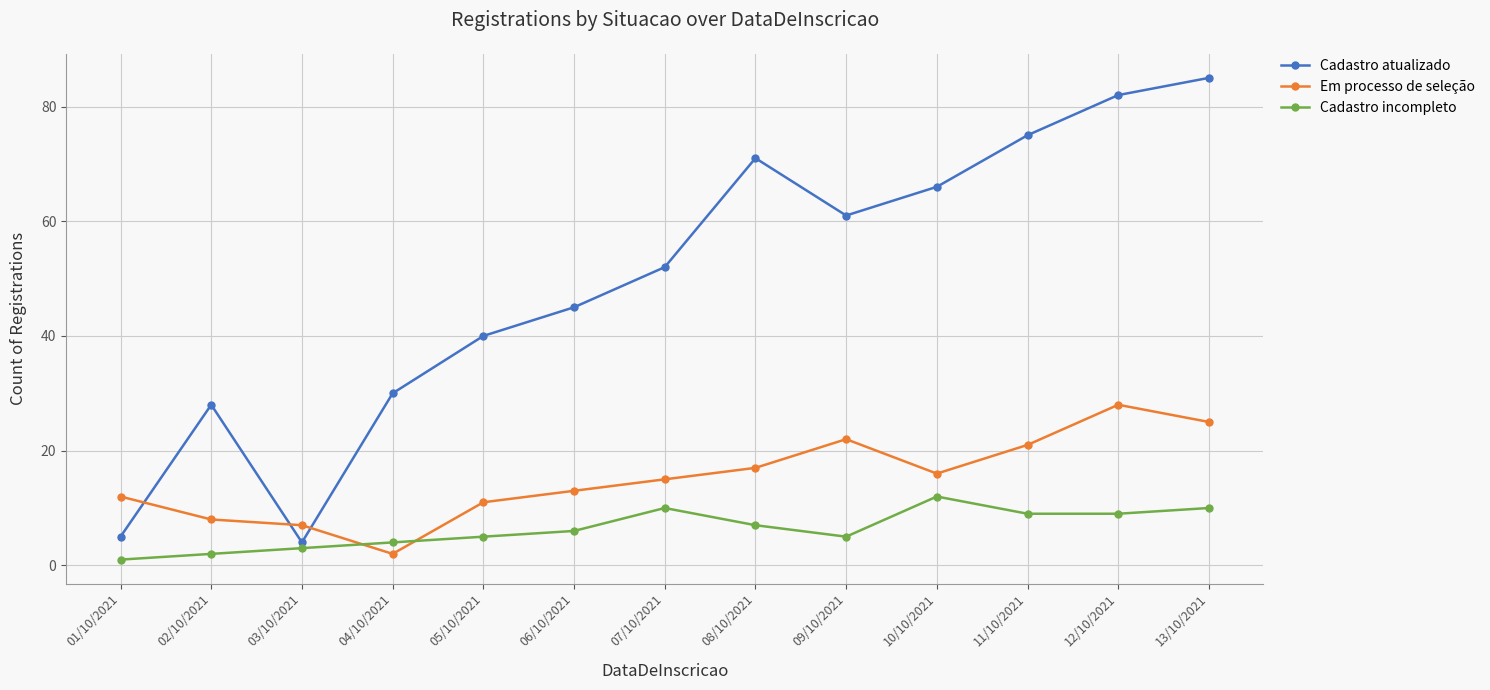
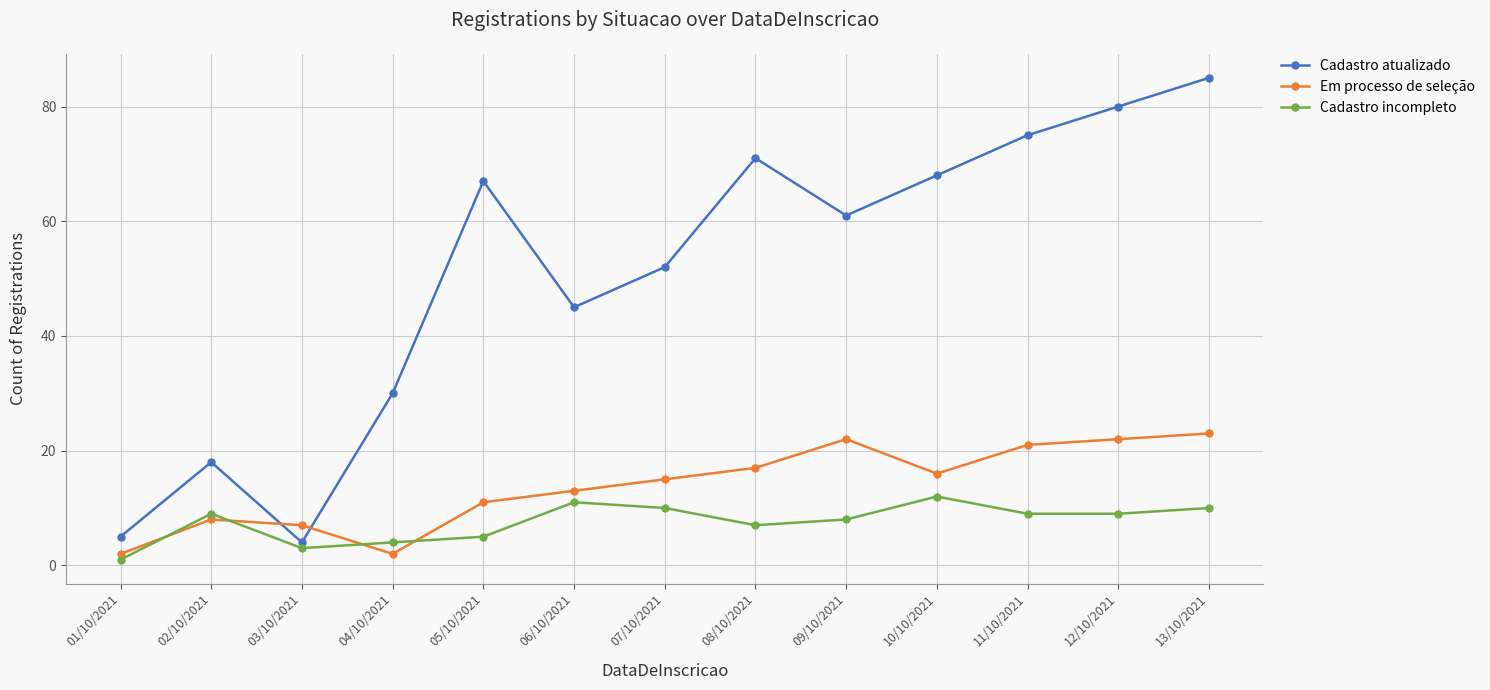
  {
    "Cadastro atualizado": {
      "01/10/2021": 5,
-     "02/10/2021": 28,
+     "02/10/2021": 18,
      "03/10/2021": 4,
      "04/10/2021": 30,
-     "05/10/2021": 40,
+     "05/10/2021": 67,
      "06/10/2021": 45,
      "07/10/2021": 52,
      "08/10/2021": 71,
      "09/10/2021": 61,
-     "10/10/2021": 66,
+     "10/10/2021": 68,
      "11/10/2021": 75,
-     "12/10/2021": 82,
+     "12/10/2021": 80,
      "13/10/2021": 85
    },
    "Em processo de seleção": {
-     "01/10/2021": 12,
+     "01/10/2021": 2,
      "02/10/2021": 8,
      "03/10/2021": 7,
      "04/10/2021": 2,
      "05/10/2021": 11,
      "06/10/2021": 13,
      "07/10/2021": 15,
      "08/10/2021": 17,
      "09/10/2021": 22,
      "10/10/2021": 16,
      "11/10/2021": 21,
-     "12/10/2021": 28,
-     "13/10/2021": 25
+     "12/10/2021": 22,
+     "13/10/2021": 23
    },
    "Cadastro incompleto": {
      "01/10/2021": 1,
-     "02/10/2021": 2,
+     "02/10/2021": 9,
      "03/10/2021": 3,
      "04/10/2021": 4,
      "05/10/2021": 5,
-     "06/10/2021": 6,
+     "06/10/2021": 11,
      "07/10/2021": 10,
      "08/10/2021": 7,
-     "09/10/2021": 5,
+     "09/10/2021": 8,
      "10/10/2021": 12,
      "11/10/2021": 9,
      "12/10/2021": 9,
      "13/10/2021": 10
    }
  }
